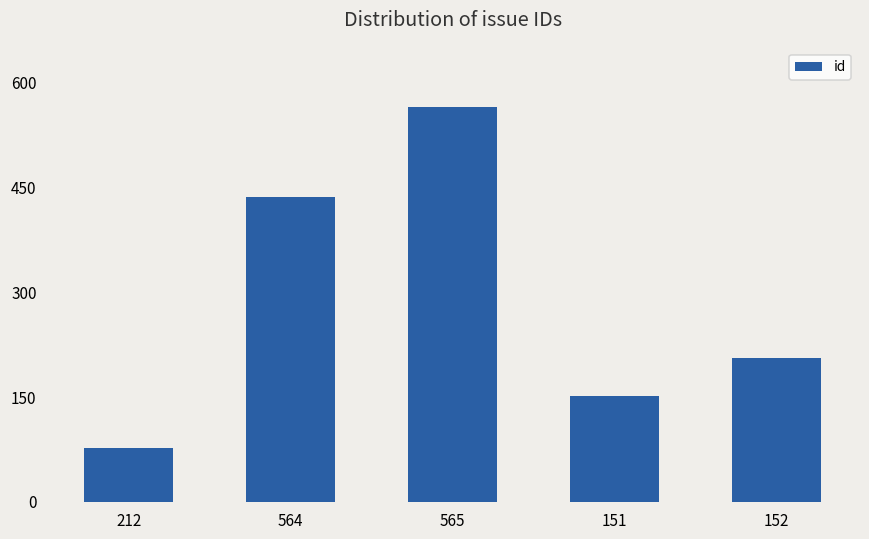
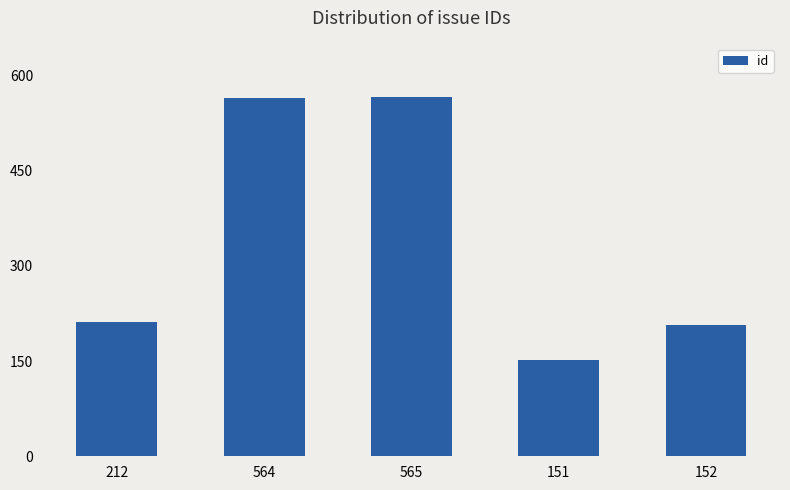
  {
-   "212": 80,
-   "564": 440,
+   "212": 210,
+   "564": 560,
    "565": 570,
    "151": 150,
    "152": 210
  }
